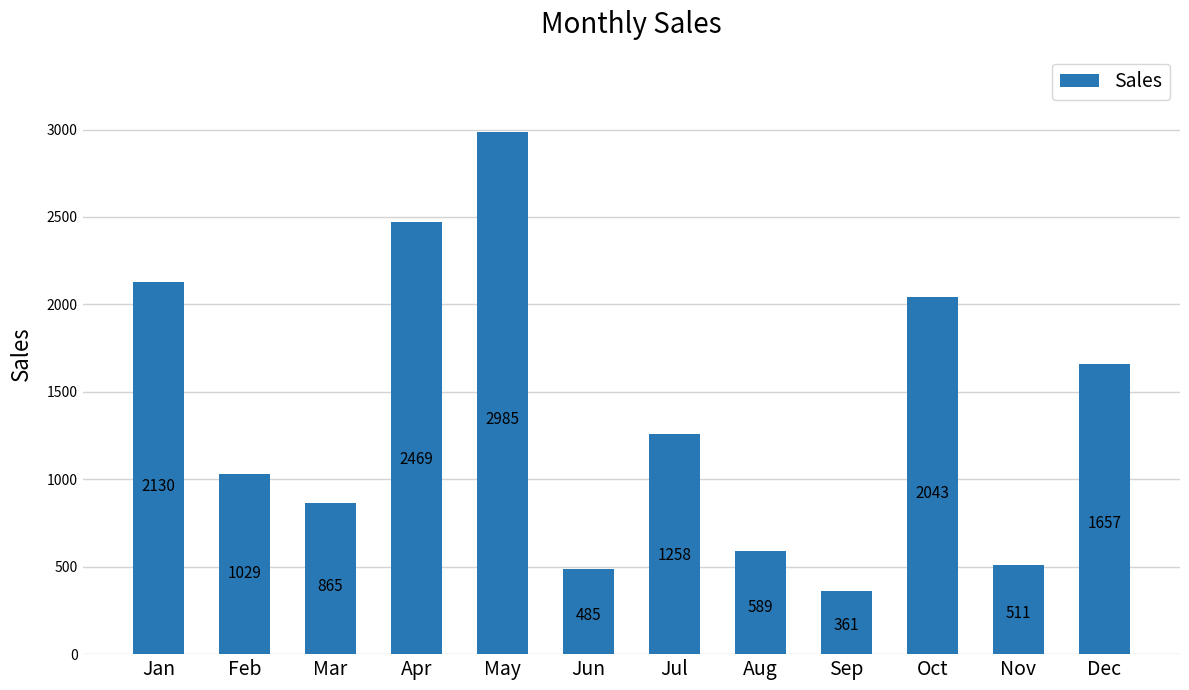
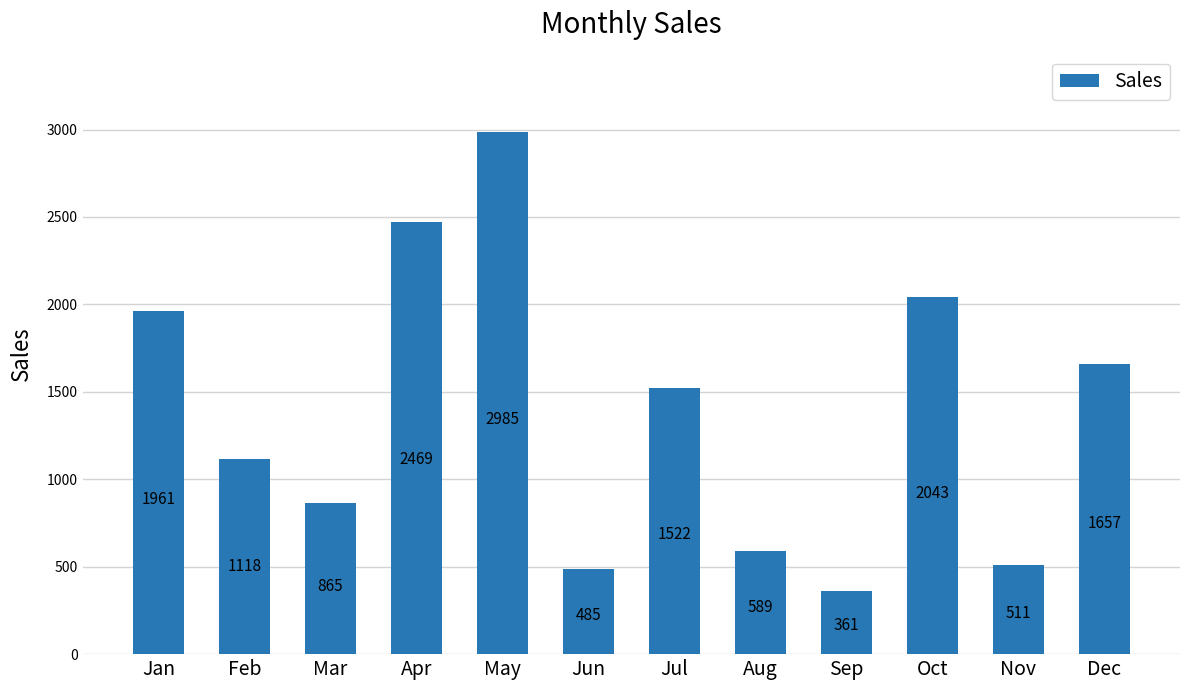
  {
-   "Jan": 2130,
-   "Feb": 1029,
+   "Jan": 1961,
+   "Feb": 1118,
    "Mar": 865,
    "Apr": 2469,
    "May": 2985,
    "Jun": 485,
-   "Jul": 1258,
+   "Jul": 1522,
    "Aug": 589,
    "Sep": 361,
    "Oct": 2043,
    "Nov": 511,
    "Dec": 1657
  }
